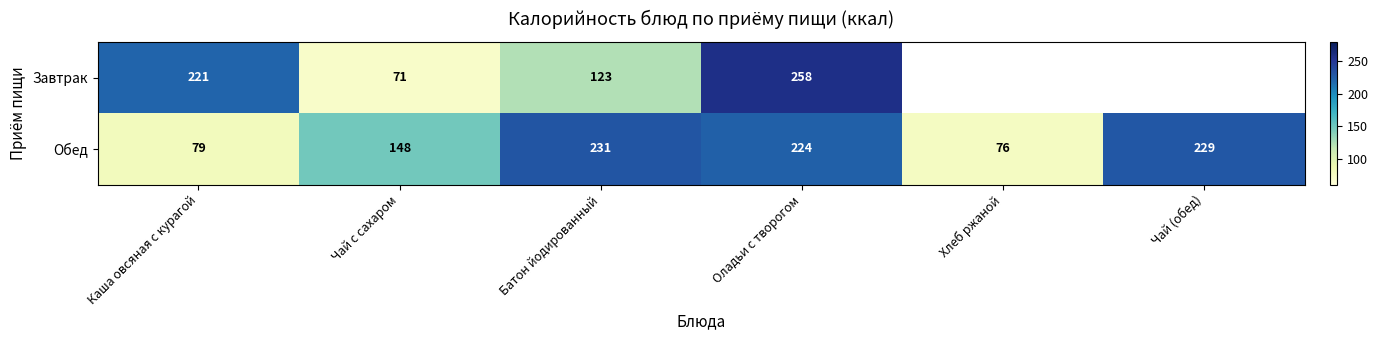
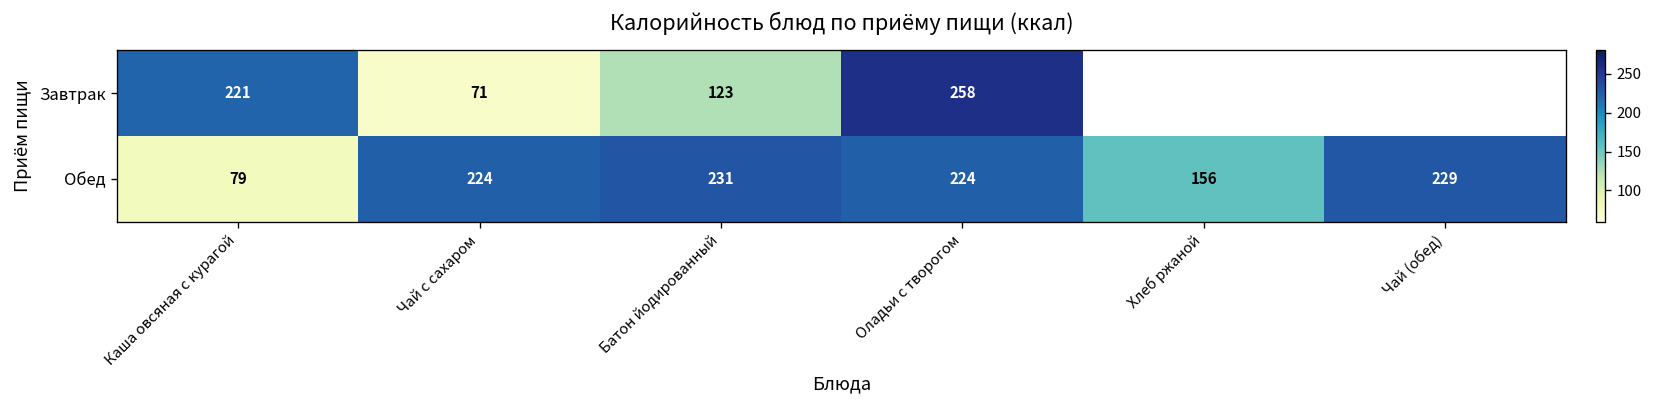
  {
    "Завтрак": {
      "Каша овсяная с курагой": 221,
      "Чай с сахаром": 71,
      "Батон йодированный": 123,
      "Оладьи с творогом": 258
    },
    "Обед": {
      "Каша овсяная с курагой": 79,
-     "Чай с сахаром": 148,
+     "Чай с сахаром": 224,
      "Батон йодированный": 231,
      "Оладьи с творогом": 224,
-     "Хлеб ржаной": 76,
+     "Хлеб ржаной": 156,
      "Чай (обед)": 229
    }
  }
